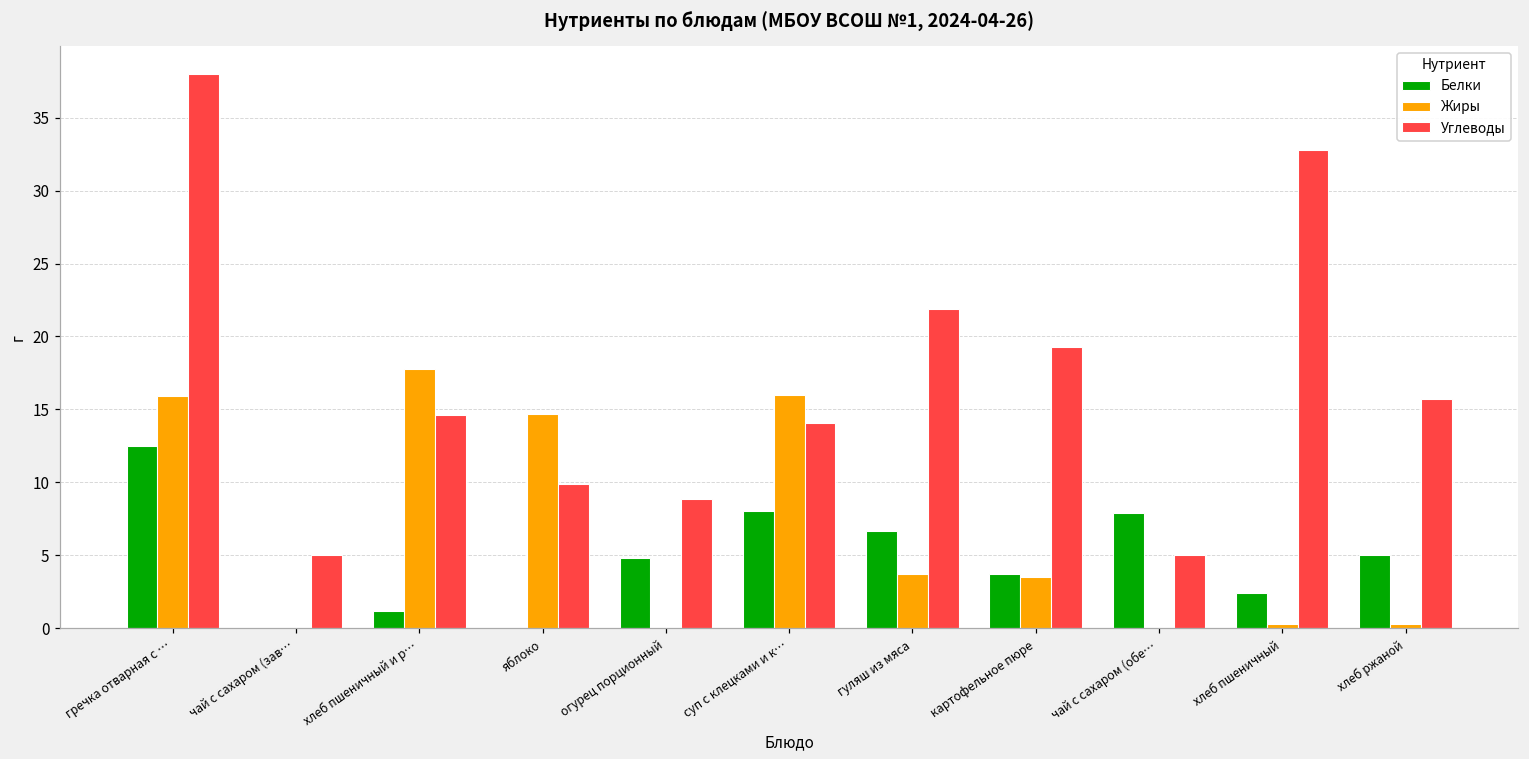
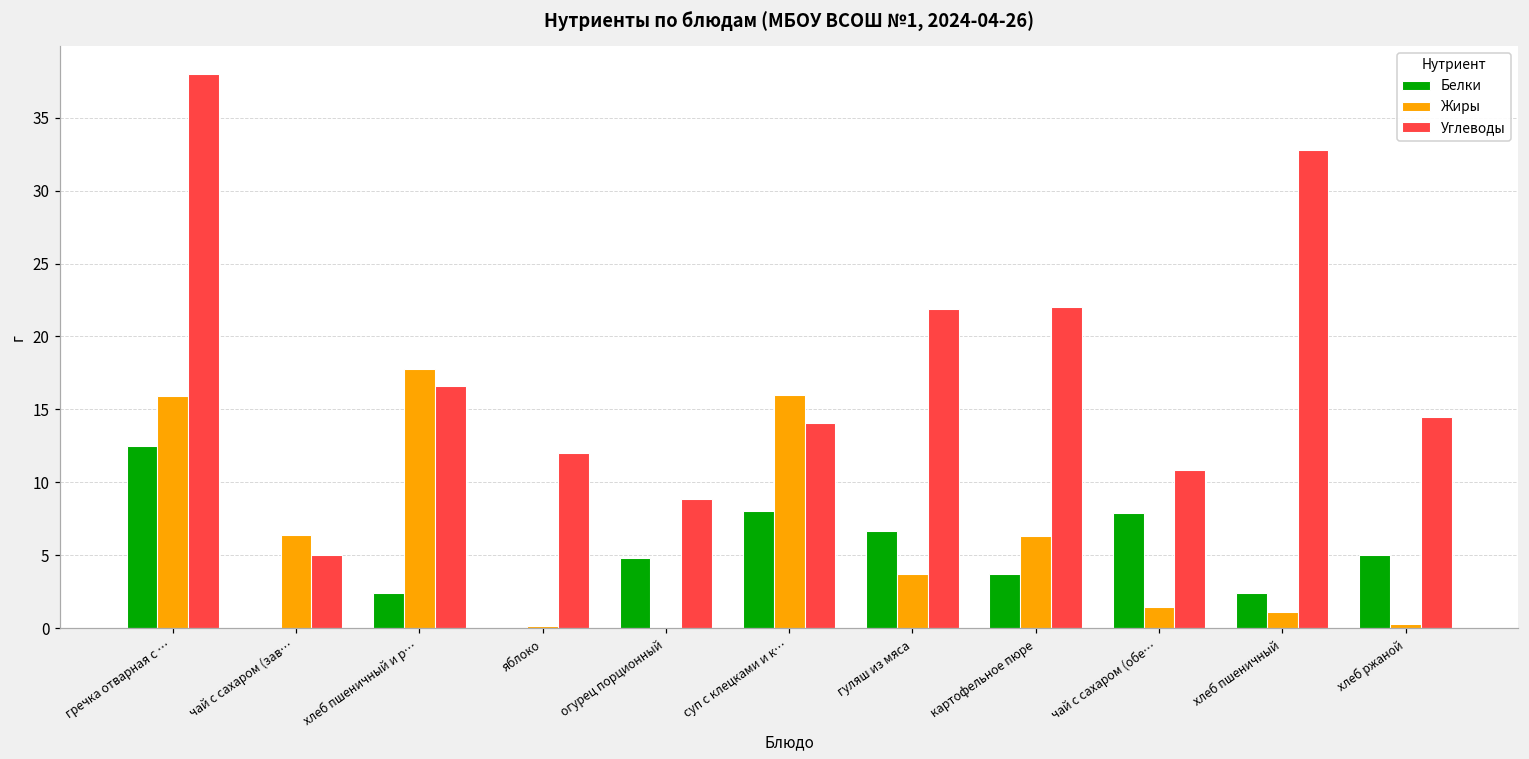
  {
    "Белки": {
      "гречка отварная с …": 12.5,
      "чай с сахаром (зав…": 0.0,
-     "хлеб пшеничный и р…": 1.2,
+     "хлеб пшеничный и р…": 2.5,
      "яблоко": 0.0,
      "огурец порционный": 4.8,
      "суп с клецками и к…": 8.1,
      "гуляш из мяса": 6.7,
      "картофельное пюре": 3.8,
      "чай с сахаром (обе…": 7.9,
      "хлеб пшеничный": 2.4,
      "хлеб ржаной": 5.0
    },
    "Жиры": {
      "гречка отварная с …": 16.0,
-     "чай с сахаром (зав…": 0.0,
+     "чай с сахаром (зав…": 6.4,
      "хлеб пшеничный и р…": 17.8,
-     "яблоко": 14.7,
+     "яблоко": 0.2,
      "огурец порционный": 0.0,
      "суп с клецками и к…": 16.0,
      "гуляш из мяса": 3.7,
-     "картофельное пюре": 3.5,
-     "чай с сахаром (обе…": 0.0,
-     "хлеб пшеничный": 0.3,
+     "картофельное пюре": 6.3,
+     "чай с сахаром (обе…": 1.5,
+     "хлеб пшеничный": 1.1,
      "хлеб ржаной": 0.3
    },
    "Углеводы": {
      "гречка отварная с …": 38.0,
      "чай с сахаром (зав…": 5.0,
-     "хлеб пшеничный и р…": 14.6,
-     "яблоко": 9.9,
+     "хлеб пшеничный и р…": 16.6,
+     "яблоко": 12.0,
      "огурец порционный": 8.9,
      "суп с клецками и к…": 14.1,
      "гуляш из мяса": 21.9,
-     "картофельное пюре": 19.3,
-     "чай с сахаром (обе…": 5.0,
+     "картофельное пюре": 22.1,
+     "чай с сахаром (обе…": 10.9,
      "хлеб пшеничный": 32.8,
-     "хлеб ржаной": 15.7
+     "хлеб ржаной": 14.5
    }
  }
